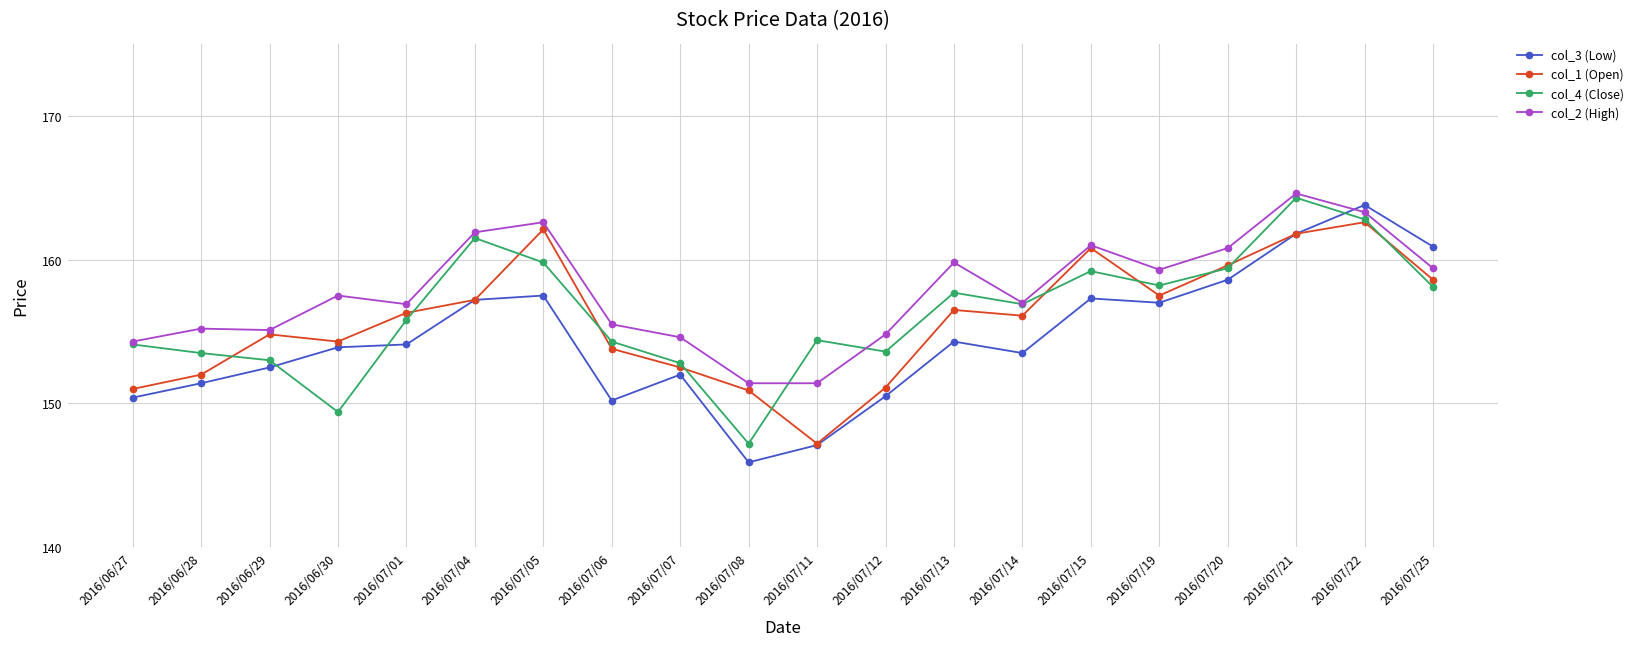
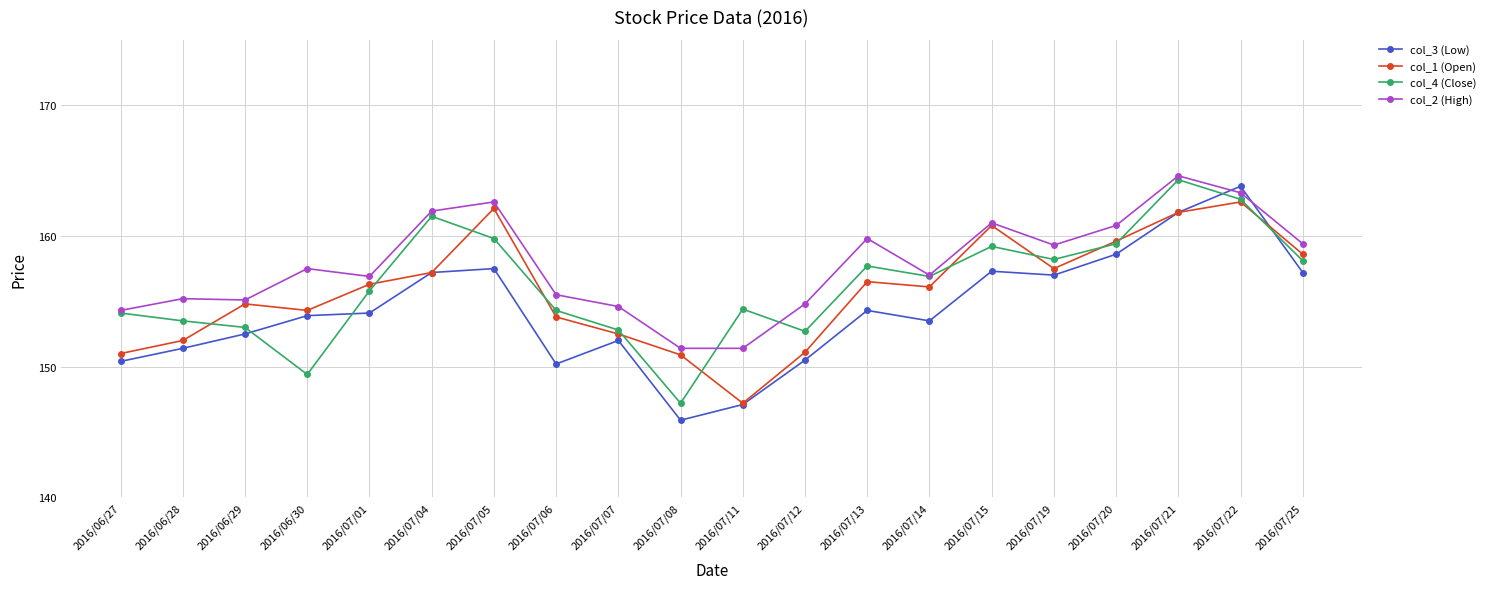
  {
    "col_3 (Low)": {
      "2016/06/27": 150.4,
      "2016/06/28": 151.4,
      "2016/06/29": 152.5,
      "2016/06/30": 153.9,
      "2016/07/01": 154.1,
      "2016/07/05": 157.5,
      "2016/07/06": 150.2,
      "2016/07/07": 152.0,
      "2016/07/08": 145.9,
      "2016/07/12": 150.5,
      "2016/07/13": 154.3,
      "2016/07/14": 153.5,
      "2016/07/15": 157.3,
      "2016/07/19": 157.0,
      "2016/07/20": 158.6,
      "2016/07/22": 163.8,
-     "2016/07/25": 160.9
+     "2016/07/25": 157.2
    },
    "col_1 (Open)": {
      "2016/06/27": 151.0,
      "2016/06/28": 152.0,
      "2016/06/29": 154.8,
      "2016/06/30": 154.3,
      "2016/07/01": 156.3,
      "2016/07/05": 162.1,
      "2016/07/06": 153.8,
      "2016/07/07": 152.5,
      "2016/07/08": 150.9,
      "2016/07/12": 151.1,
      "2016/07/13": 156.5,
      "2016/07/14": 156.1,
      "2016/07/15": 160.8,
      "2016/07/19": 157.5,
      "2016/07/20": 159.6,
      "2016/07/22": 162.6,
      "2016/07/25": 158.6
    },
    "col_4 (Close)": {
      "2016/06/27": 154.1,
      "2016/06/28": 153.5,
      "2016/06/29": 153.0,
      "2016/06/30": 149.4,
      "2016/07/01": 155.8,
      "2016/07/04": 161.5,
      "2016/07/05": 159.8,
      "2016/07/06": 154.3,
      "2016/07/07": 152.8,
      "2016/07/08": 147.2,
      "2016/07/11": 154.4,
-     "2016/07/12": 153.6,
+     "2016/07/12": 152.7,
      "2016/07/13": 157.7,
      "2016/07/15": 159.2,
      "2016/07/19": 158.2,
      "2016/07/20": 159.4,
      "2016/07/21": 164.3,
      "2016/07/22": 162.8,
      "2016/07/25": 158.1
    },
    "col_2 (High)": {
      "2016/06/27": 154.3,
      "2016/06/28": 155.2,
      "2016/06/29": 155.1,
      "2016/06/30": 157.5,
      "2016/07/01": 156.9,
      "2016/07/04": 161.9,
      "2016/07/05": 162.6,
      "2016/07/06": 155.5,
      "2016/07/07": 154.6,
      "2016/07/08": 151.4,
      "2016/07/11": 151.4,
      "2016/07/12": 154.8,
      "2016/07/13": 159.8,
      "2016/07/15": 161.0,
      "2016/07/19": 159.3,
      "2016/07/20": 160.8,
      "2016/07/21": 164.6,
      "2016/07/22": 163.3,
      "2016/07/25": 159.4
    }
  }
